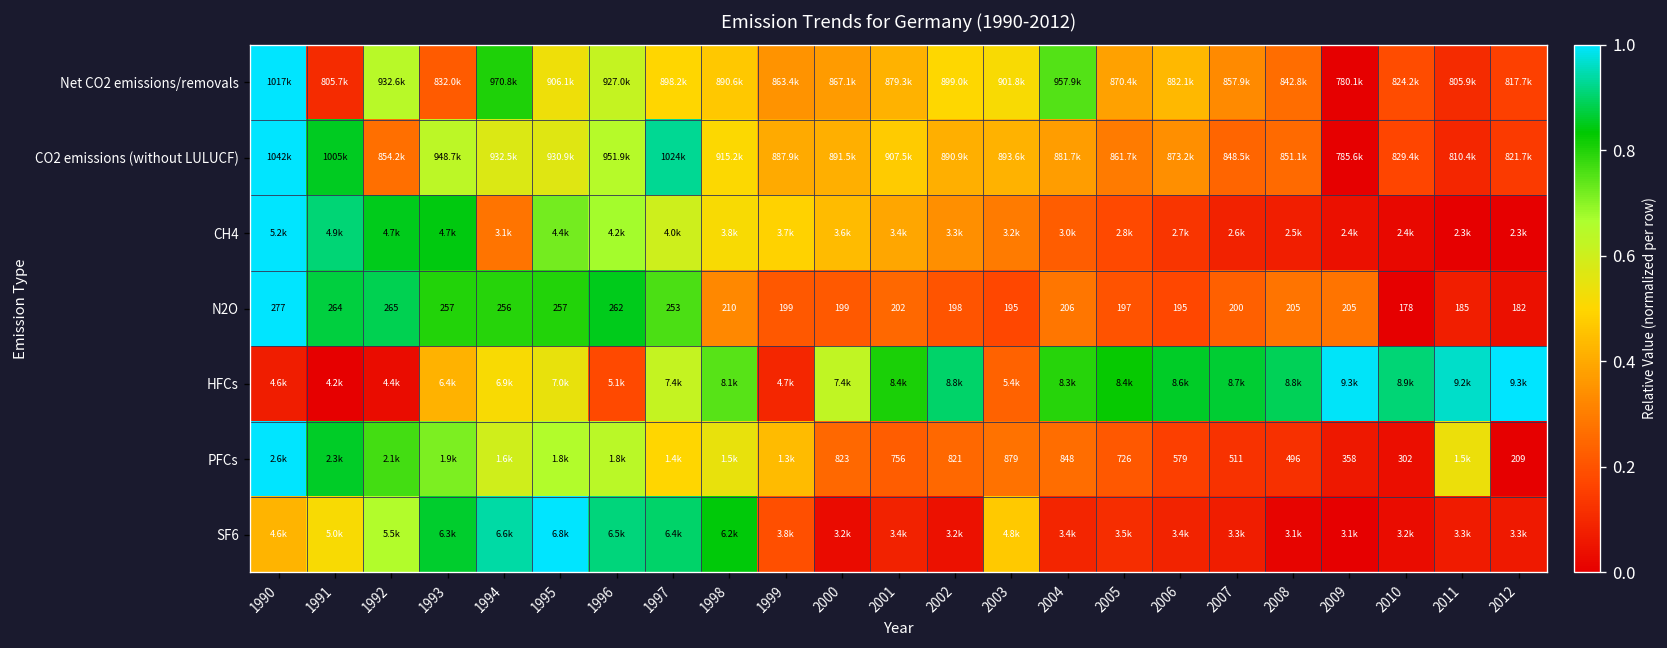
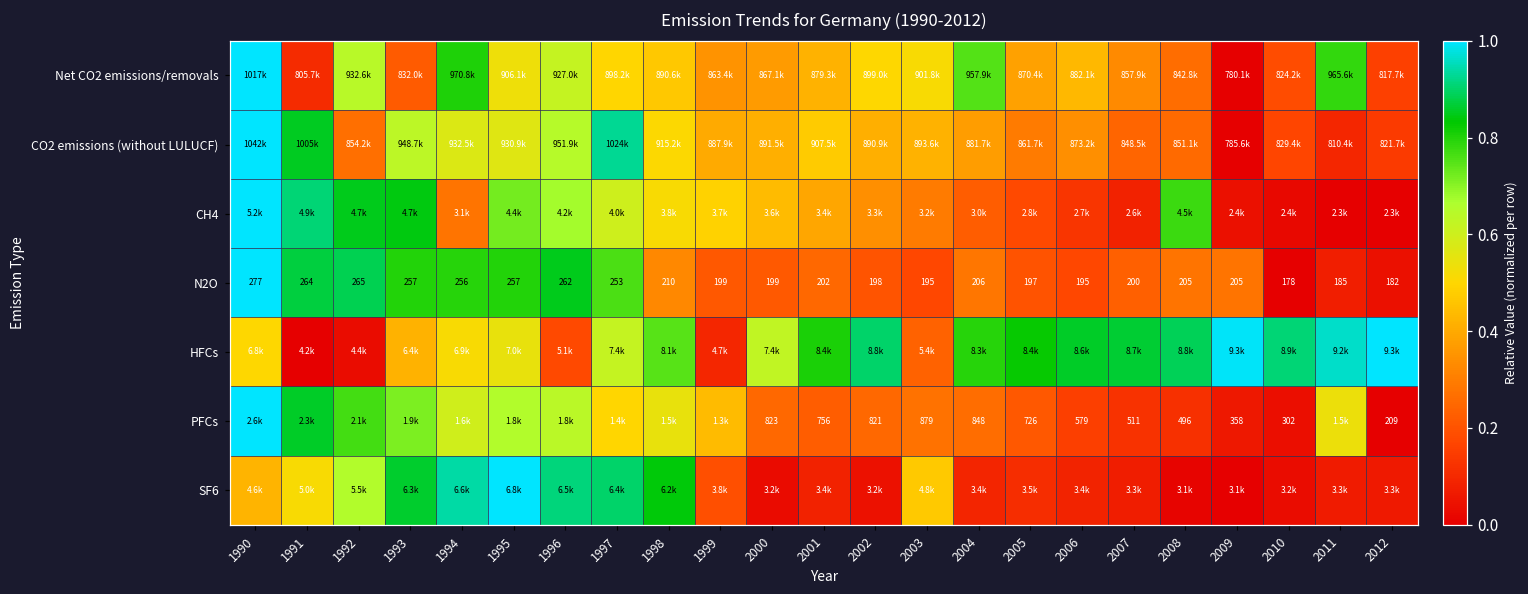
  {
    "Net CO2 emissions/removals": {
      "1990": "1017k",
      "1991": "805.7k",
      "1992": "932.6k",
      "1993": "832.0k",
      "1994": "970.8k",
      "1995": "906.1k",
      "1996": "927.0k",
      "1997": "898.2k",
      "1998": "890.6k",
      "1999": "863.4k",
      "2000": "867.1k",
      "2001": "879.3k",
      "2002": "899.0k",
      "2003": "901.8k",
      "2004": "957.9k",
      "2005": "870.4k",
      "2006": "882.1k",
      "2007": "857.9k",
      "2008": "842.8k",
      "2009": "780.1k",
      "2010": "824.2k",
-     "2011": "805.9k",
+     "2011": "965.6k",
      "2012": "817.7k"
    },
    "CO2 emissions (without LULUCF)": {
      "1990": "1042k",
      "1991": "1005k",
      "1992": "854.2k",
      "1993": "948.7k",
      "1994": "932.5k",
      "1995": "930.9k",
      "1996": "951.9k",
      "1997": "1024k",
      "1998": "915.2k",
      "1999": "887.9k",
      "2000": "891.5k",
      "2001": "907.5k",
      "2002": "890.9k",
      "2003": "893.6k",
      "2004": "881.7k",
      "2005": "861.7k",
      "2006": "873.2k",
      "2007": "848.5k",
      "2008": "851.1k",
      "2009": "785.6k",
      "2010": "829.4k",
      "2011": "810.4k",
      "2012": "821.7k"
    },
    "CH4": {
      "1990": "5.2k",
      "1991": "4.9k",
      "1992": "4.7k",
      "1993": "4.7k",
      "1994": "3.1k",
      "1995": "4.4k",
      "1996": "4.2k",
      "1997": "4.0k",
      "1998": "3.8k",
      "1999": "3.7k",
      "2000": "3.6k",
      "2001": "3.4k",
      "2002": "3.3k",
      "2003": "3.2k",
      "2004": "3.0k",
      "2005": "2.8k",
      "2006": "2.7k",
      "2007": "2.6k",
-     "2008": "2.5k",
+     "2008": "4.5k",
      "2009": "2.4k",
      "2010": "2.4k",
      "2011": "2.3k",
      "2012": "2.3k"
    },
    "N2O": {
      "1990": "277",
      "1991": "264",
      "1992": "265",
      "1993": "257",
      "1994": "256",
      "1995": "257",
      "1996": "262",
      "1997": "253",
      "1998": "210",
      "1999": "199",
      "2000": "199",
      "2001": "202",
      "2002": "198",
      "2003": "195",
      "2004": "206",
      "2005": "197",
      "2006": "195",
      "2007": "200",
      "2008": "205",
      "2009": "205",
      "2010": "178",
      "2011": "185",
      "2012": "182"
    },
    "HFCs": {
-     "1990": "4.6k",
+     "1990": "6.8k",
      "1991": "4.2k",
      "1992": "4.4k",
      "1993": "6.4k",
      "1994": "6.9k",
      "1995": "7.0k",
      "1996": "5.1k",
      "1997": "7.4k",
      "1998": "8.1k",
      "1999": "4.7k",
      "2000": "7.4k",
      "2001": "8.4k",
      "2002": "8.8k",
      "2003": "5.4k",
      "2004": "8.3k",
      "2005": "8.4k",
      "2006": "8.6k",
      "2007": "8.7k",
      "2008": "8.8k",
      "2009": "9.3k",
      "2010": "8.9k",
      "2011": "9.2k",
      "2012": "9.3k"
    },
    "PFCs": {
      "1990": "2.6k",
      "1991": "2.3k",
      "1992": "2.1k",
      "1993": "1.9k",
      "1994": "1.6k",
      "1995": "1.8k",
      "1996": "1.8k",
      "1997": "1.4k",
      "1998": "1.5k",
      "1999": "1.3k",
      "2000": "823",
      "2001": "756",
      "2002": "821",
      "2003": "879",
      "2004": "848",
      "2005": "726",
      "2006": "579",
      "2007": "511",
      "2008": "496",
      "2009": "358",
      "2010": "302",
      "2011": "1.5k",
      "2012": "209"
    },
    "SF6": {
      "1990": "4.6k",
      "1991": "5.0k",
      "1992": "5.5k",
      "1993": "6.3k",
      "1994": "6.6k",
      "1995": "6.8k",
      "1996": "6.5k",
      "1997": "6.4k",
      "1998": "6.2k",
      "1999": "3.8k",
      "2000": "3.2k",
      "2001": "3.4k",
      "2002": "3.2k",
      "2003": "4.8k",
      "2004": "3.4k",
      "2005": "3.5k",
      "2006": "3.4k",
      "2007": "3.3k",
      "2008": "3.1k",
      "2009": "3.1k",
      "2010": "3.2k",
      "2011": "3.3k",
      "2012": "3.3k"
    }
  }
